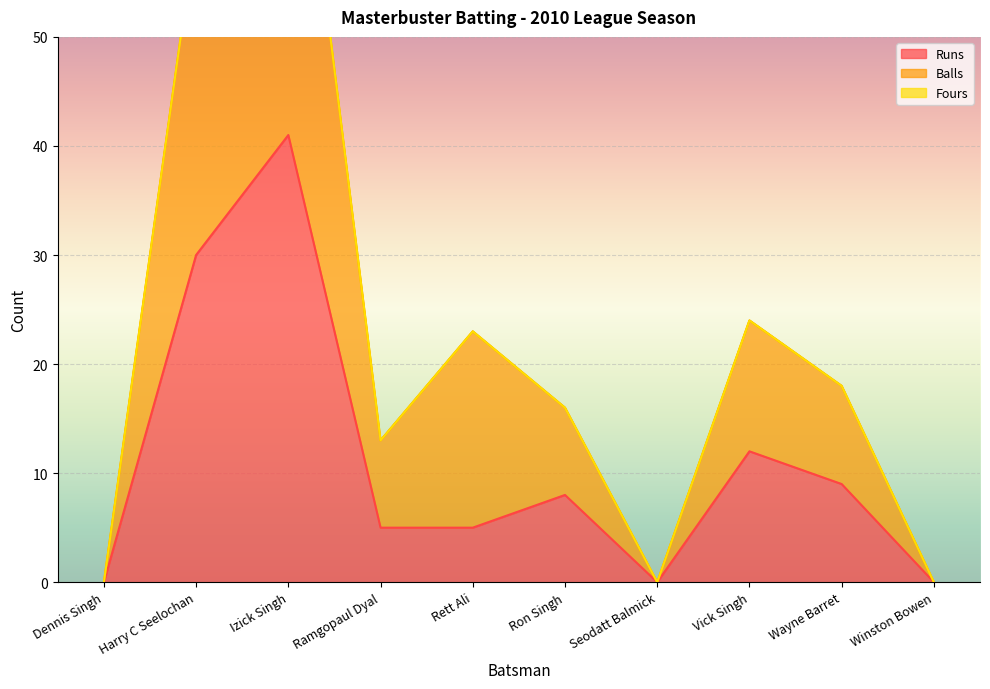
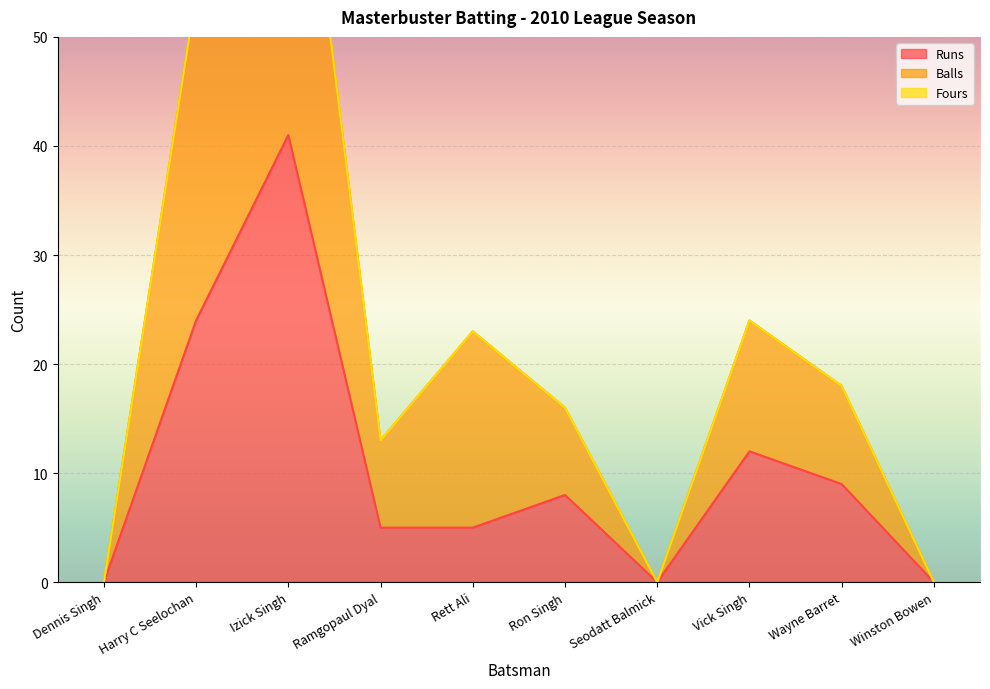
  {
    "Runs": {
-     "Harry C Seelochan": 30,
+     "Harry C Seelochan": 24,
      "Izick Singh": 41,
      "Ramgopaul Dyal": 5,
      "Rett Ali": 5,
      "Ron Singh": 8,
      "Vick Singh": 12,
      "Wayne Barret": 9
    }
  }
